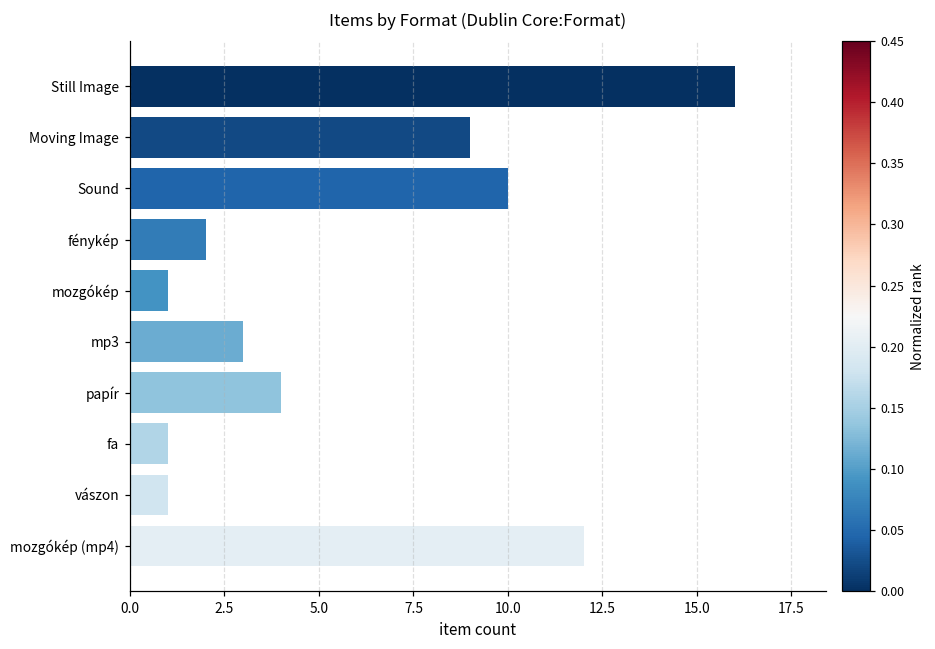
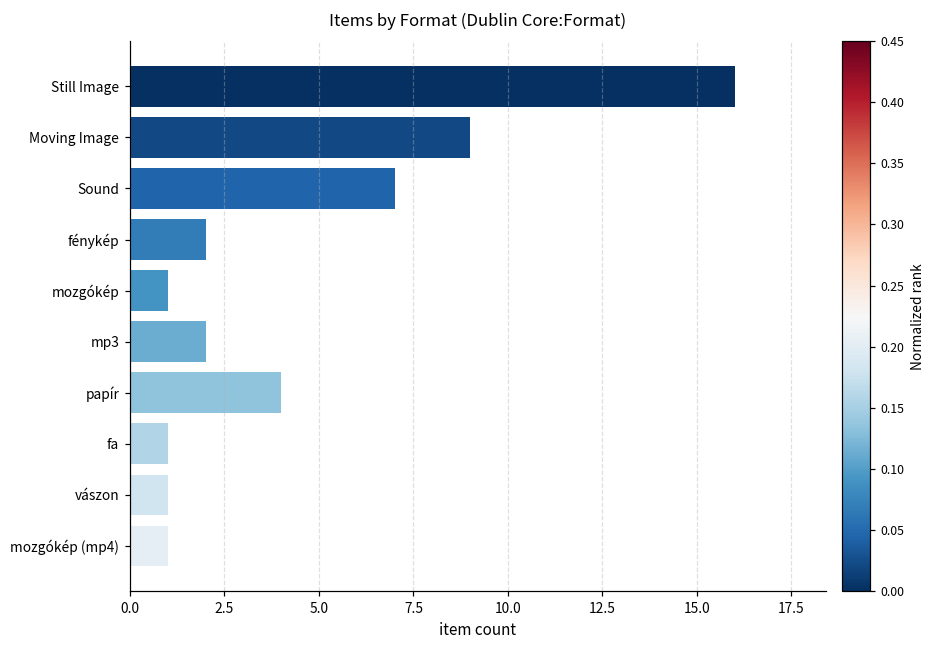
  {
    "Still Image": 16,
    "Moving Image": 9,
-   "Sound": 10,
+   "Sound": 7,
    "fénykép": 2,
    "mozgókép": 1,
-   "mp3": 3,
+   "mp3": 2,
    "papír": 4,
    "fa": 1,
    "vászon": 1,
-   "mozgókép (mp4)": 12
+   "mozgókép (mp4)": 1
  }
